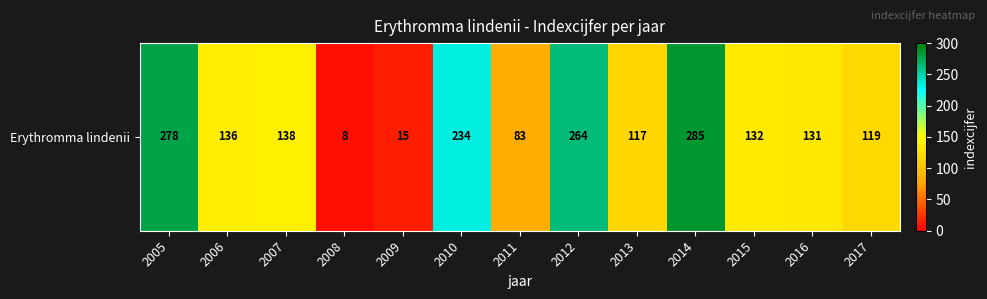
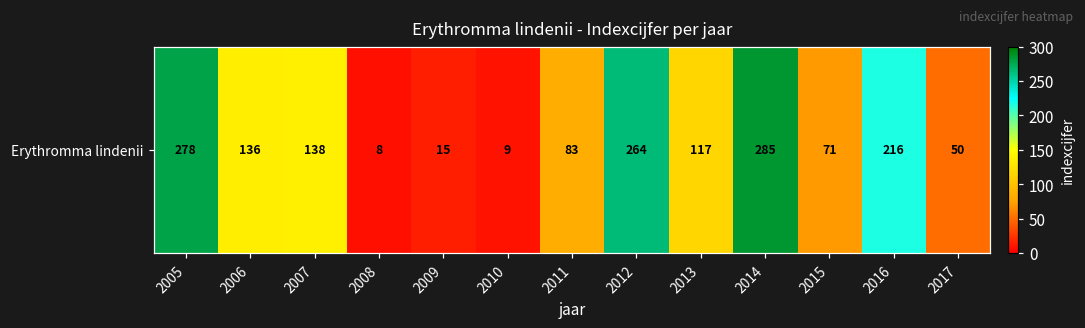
  {
    "Erythromma lindenii": {
      "2005": 278,
      "2006": 136,
      "2007": 138,
      "2008": 8,
      "2009": 15,
-     "2010": 234,
+     "2010": 9,
      "2011": 83,
      "2012": 264,
      "2013": 117,
      "2014": 285,
-     "2015": 132,
-     "2016": 131,
-     "2017": 119
+     "2015": 71,
+     "2016": 216,
+     "2017": 50
    }
  }
